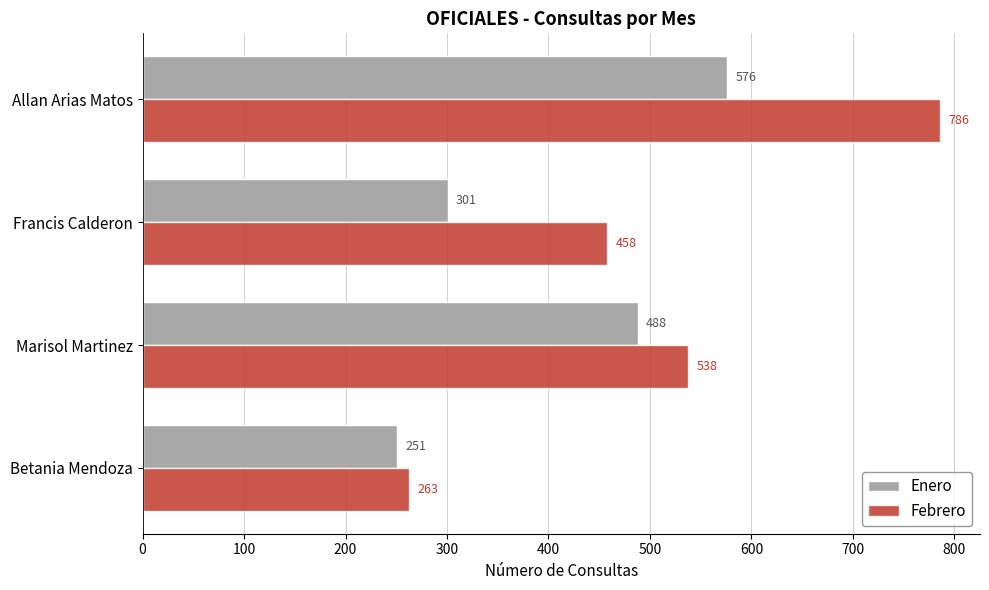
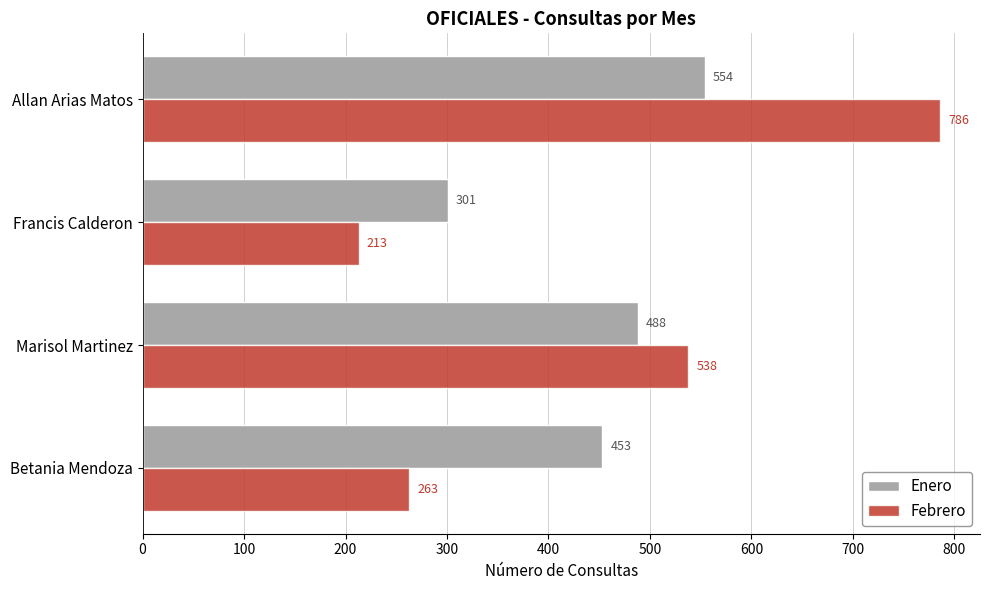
  {
    "Enero": {
-     "Allan Arias Matos": 576,
+     "Allan Arias Matos": 554,
      "Francis Calderon": 301,
      "Marisol Martinez": 488,
-     "Betania Mendoza": 251
+     "Betania Mendoza": 453
    },
    "Febrero": {
      "Allan Arias Matos": 786,
-     "Francis Calderon": 458,
+     "Francis Calderon": 213,
      "Marisol Martinez": 538,
      "Betania Mendoza": 263
    }
  }
